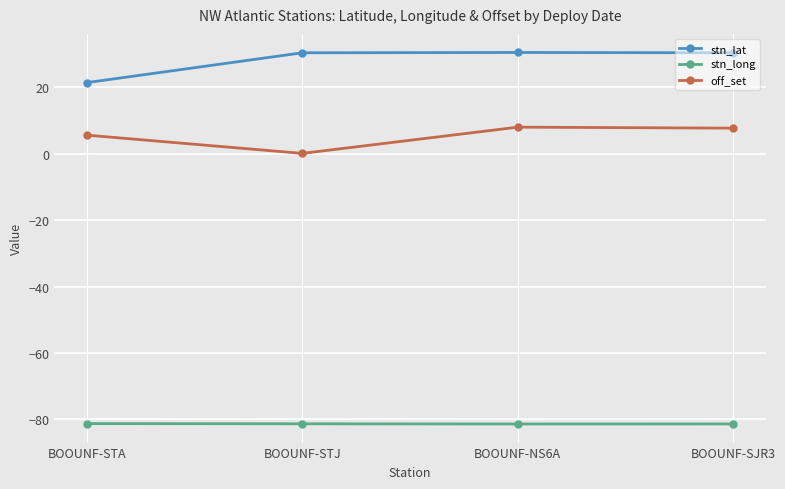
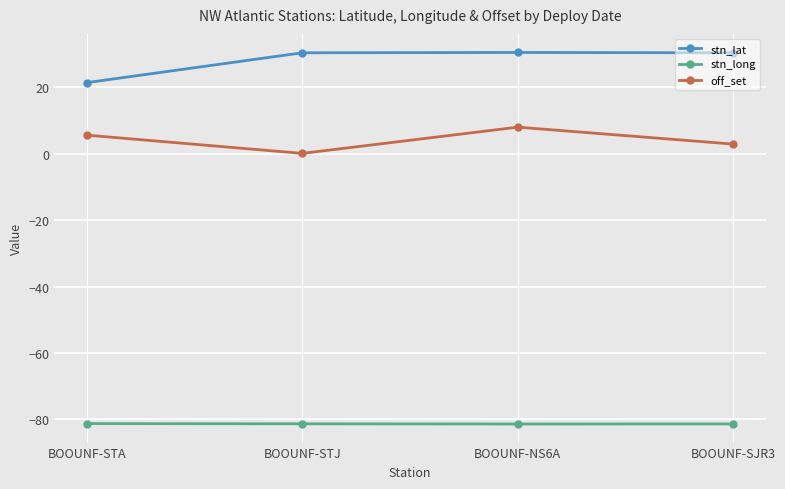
  {
    "stn_lat": {
      "BOOUNF-STA": 21,
      "BOOUNF-STJ": 30,
      "BOOUNF-NS6A": 30
    },
    "stn_long": {
      "BOOUNF-STA": -81,
      "BOOUNF-STJ": -81,
      "BOOUNF-NS6A": -81,
      "BOOUNF-SJR3": -81
    },
    "off_set": {
      "BOOUNF-STA": 6,
      "BOOUNF-STJ": 0,
      "BOOUNF-NS6A": 8,
-     "BOOUNF-SJR3": 8
+     "BOOUNF-SJR3": 3
    }
  }
